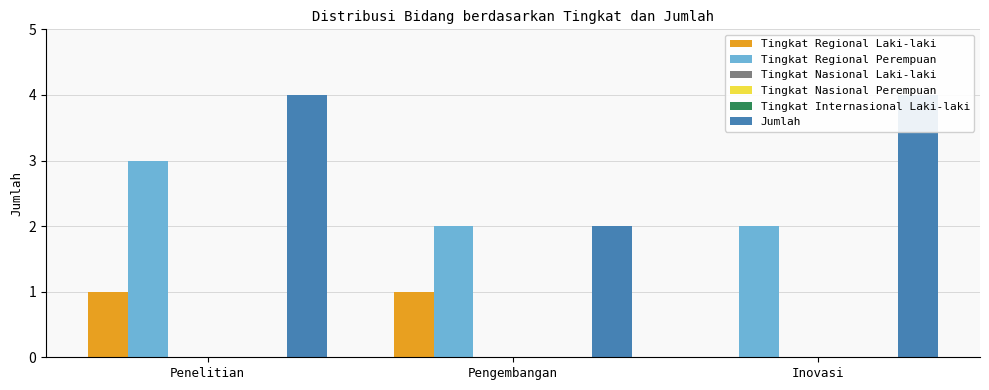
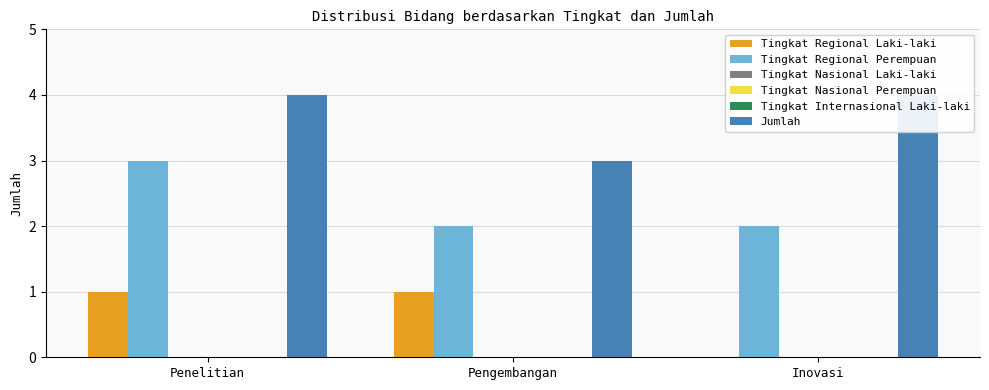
  {
    "Tingkat Regional Laki-laki": {
      "Penelitian": 1,
      "Pengembangan": 1,
      "Inovasi": 0
    },
    "Tingkat Regional Perempuan": {
      "Penelitian": 3,
      "Pengembangan": 2,
      "Inovasi": 2
    },
    "Tingkat Nasional Laki-laki": {
      "Penelitian": 0,
      "Pengembangan": 0,
      "Inovasi": 0
    },
    "Tingkat Nasional Perempuan": {
      "Penelitian": 0,
      "Pengembangan": 0,
      "Inovasi": 0
    },
    "Tingkat Internasional Laki-laki": {
      "Penelitian": 0,
      "Pengembangan": 0,
      "Inovasi": 0
    },
    "Jumlah": {
      "Penelitian": 4,
-     "Pengembangan": 2
+     "Pengembangan": 3
    }
  }
